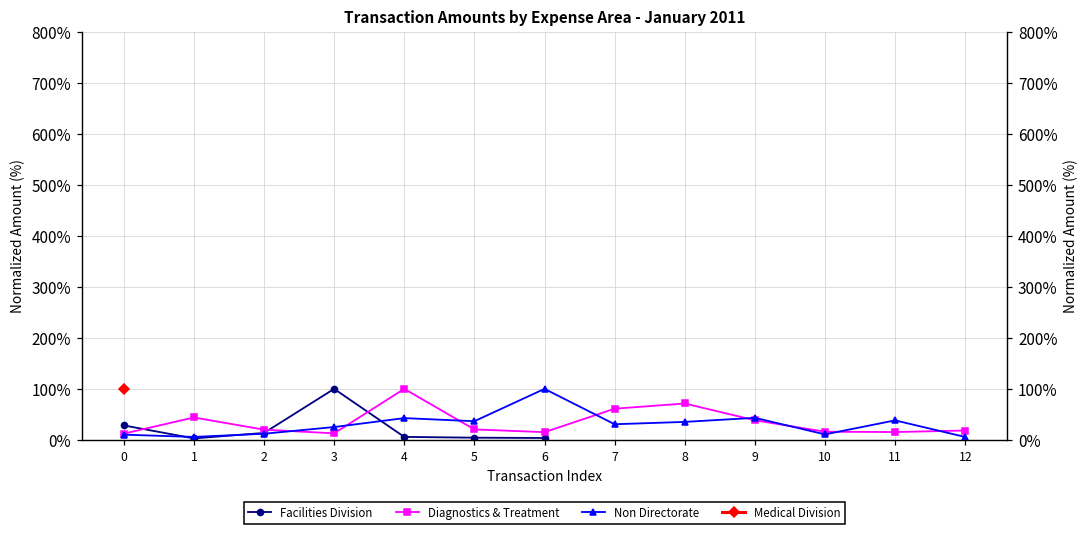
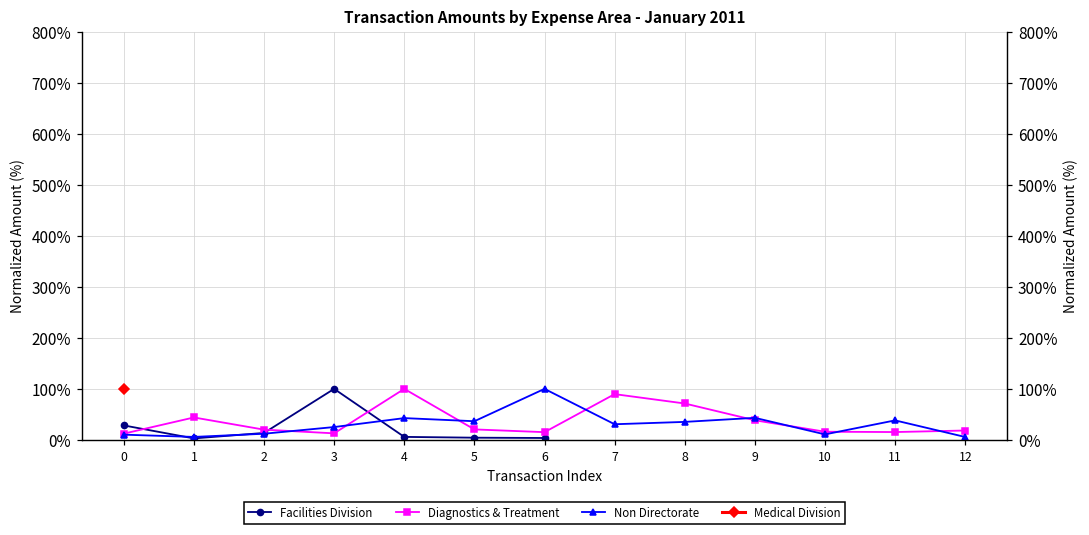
  {
    "Facilities Division": {
      "0": "30%",
      "3": "100%",
      "4": "10%",
      "5": "0%",
      "6": "0%"
    },
    "Diagnostics & Treatment": {
      "1": "40%",
      "2": "20%",
      "3": "10%",
      "4": "100%",
      "5": "20%",
      "6": "20%",
-     "7": "60%",
+     "7": "90%",
      "8": "70%",
      "11": "20%",
      "12": "20%"
    },
    "Non Directorate": {
      "3": "30%",
      "4": "40%",
      "5": "40%",
      "6": "100%",
      "7": "30%",
      "8": "40%",
      "11": "40%",
      "12": "10%"
    },
    "Medical Division": {
      "0": "100%"
    }
  }
